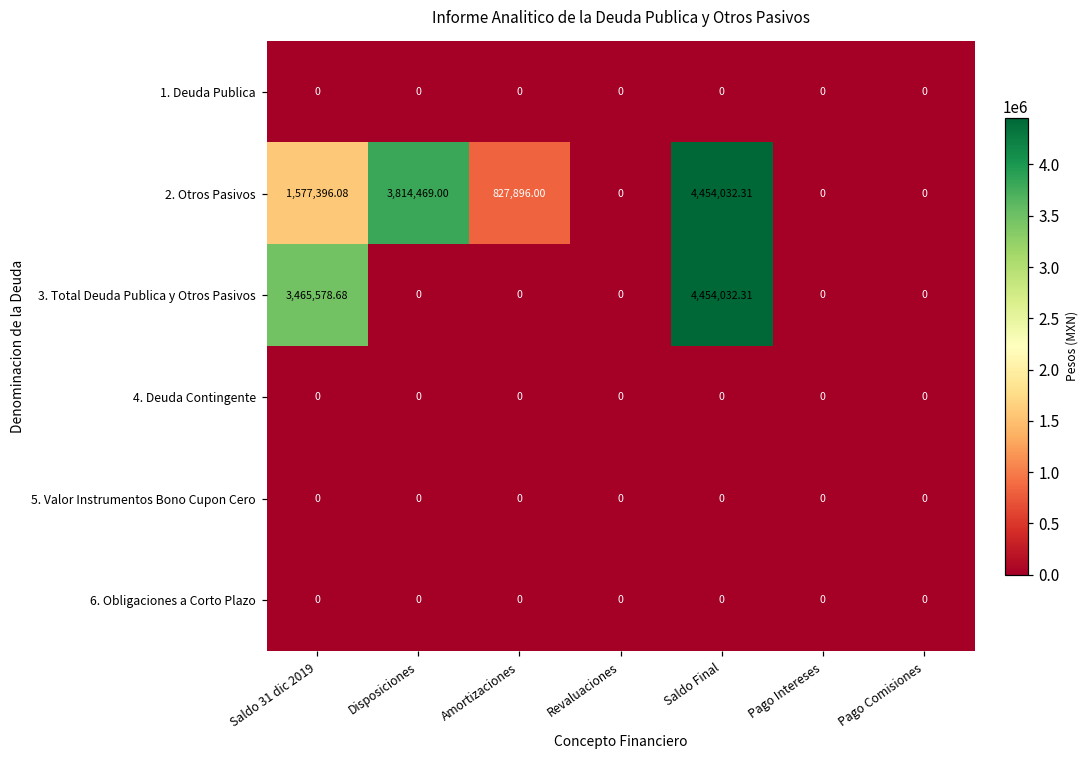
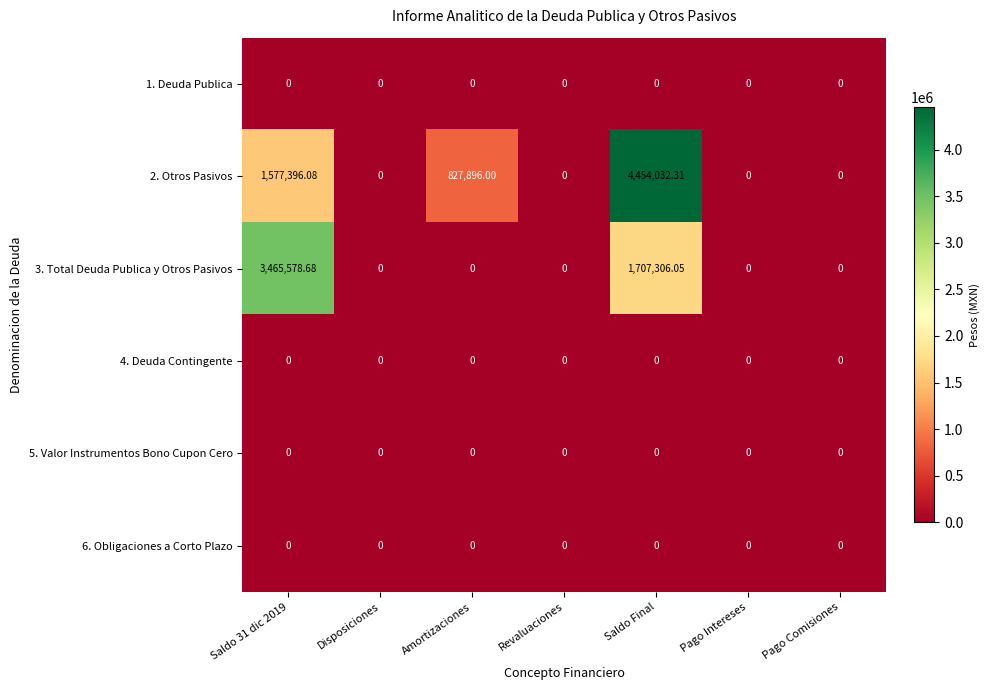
  {
    "1. Deuda Publica": {
      "Saldo 31 dic 2019": "0",
      "Disposiciones": "0",
      "Amortizaciones": "0",
      "Revaluaciones": "0",
      "Saldo Final": "0",
      "Pago Intereses": "0",
      "Pago Comisiones": "0"
    },
    "2. Otros Pasivos": {
      "Saldo 31 dic 2019": "1,577,396.08",
-     "Disposiciones": "3,814,469.00",
+     "Disposiciones": "0",
      "Amortizaciones": "827,896.00",
      "Revaluaciones": "0",
      "Saldo Final": "4,454,032.31",
      "Pago Intereses": "0",
      "Pago Comisiones": "0"
    },
    "3. Total Deuda Publica y Otros Pasivos": {
      "Saldo 31 dic 2019": "3,465,578.68",
      "Disposiciones": "0",
      "Amortizaciones": "0",
      "Revaluaciones": "0",
-     "Saldo Final": "4,454,032.31",
+     "Saldo Final": "1,707,306.05",
      "Pago Intereses": "0",
      "Pago Comisiones": "0"
    },
    "4. Deuda Contingente": {
      "Saldo 31 dic 2019": "0",
      "Disposiciones": "0",
      "Amortizaciones": "0",
      "Revaluaciones": "0",
      "Saldo Final": "0",
      "Pago Intereses": "0",
      "Pago Comisiones": "0"
    },
    "5. Valor Instrumentos Bono Cupon Cero": {
      "Saldo 31 dic 2019": "0",
      "Disposiciones": "0",
      "Amortizaciones": "0",
      "Revaluaciones": "0",
      "Saldo Final": "0",
      "Pago Intereses": "0",
      "Pago Comisiones": "0"
    },
    "6. Obligaciones a Corto Plazo": {
      "Saldo 31 dic 2019": "0",
      "Disposiciones": "0",
      "Amortizaciones": "0",
      "Revaluaciones": "0",
      "Saldo Final": "0",
      "Pago Intereses": "0",
      "Pago Comisiones": "0"
    }
  }
